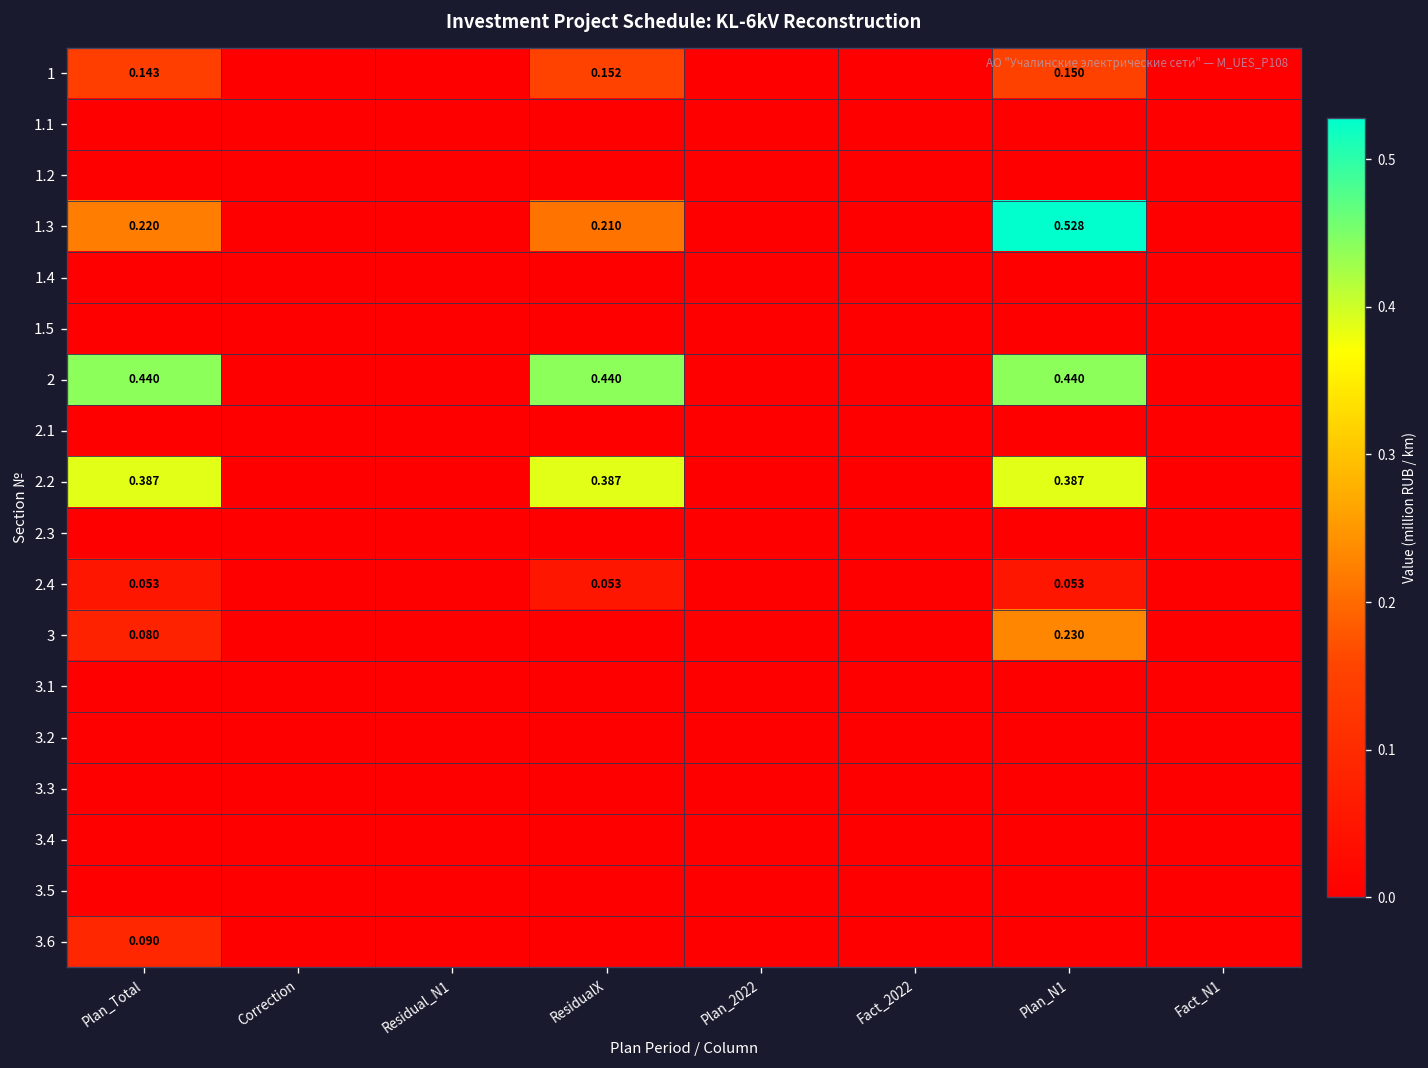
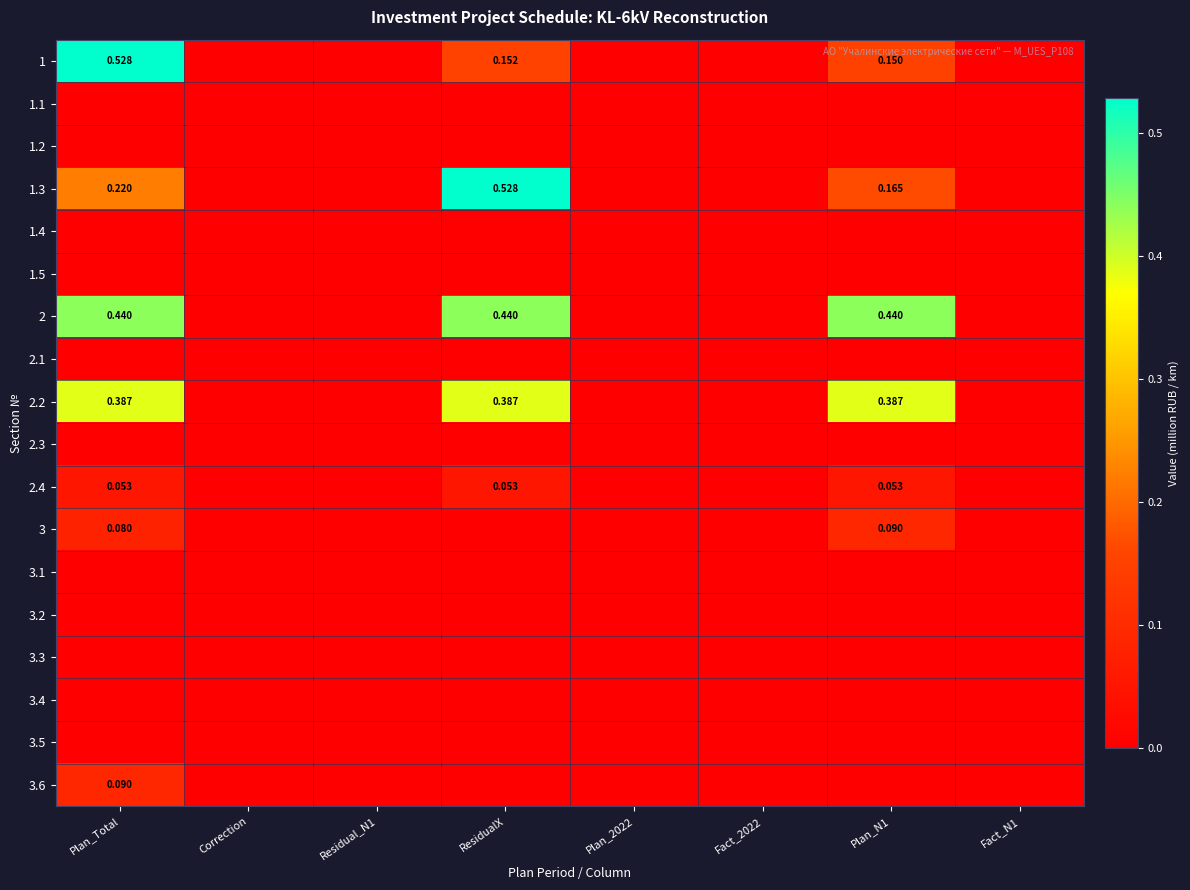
  {
    "1": {
-     "Plan_Total": 0.143,
+     "Plan_Total": 0.528,
      "ResidualX": 0.152
    },
    "1.3": {
      "Plan_Total": 0.220,
-     "ResidualX": 0.210,
-     "Plan_N1": 0.528
+     "ResidualX": 0.528,
+     "Plan_N1": 0.165
    },
    "2": {
      "Plan_Total": 0.440,
      "ResidualX": 0.440,
      "Plan_N1": 0.440
    },
    "2.2": {
      "Plan_Total": 0.387,
      "ResidualX": 0.387,
      "Plan_N1": 0.387
    },
    "2.4": {
      "Plan_Total": 0.053,
      "ResidualX": 0.053,
      "Plan_N1": 0.053
    },
    "3": {
      "Plan_Total": 0.080,
-     "Plan_N1": 0.230
+     "Plan_N1": 0.090
    },
    "3.6": {
      "Plan_Total": 0.090
    }
  }
